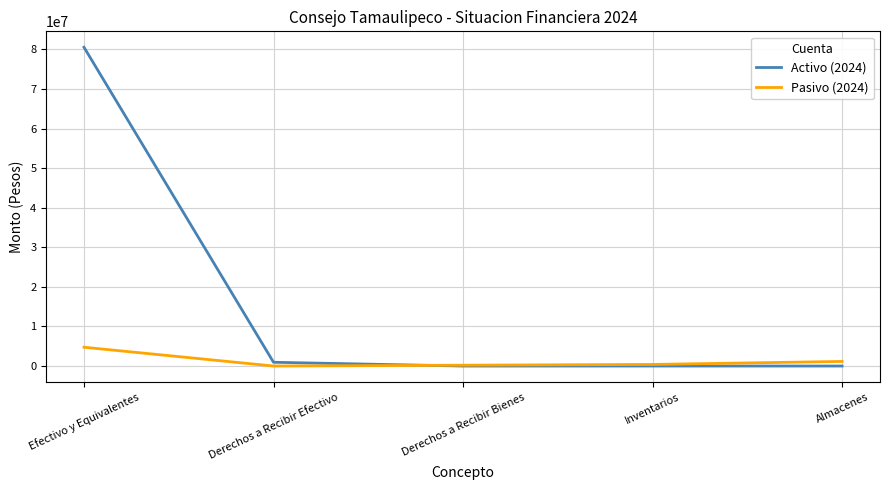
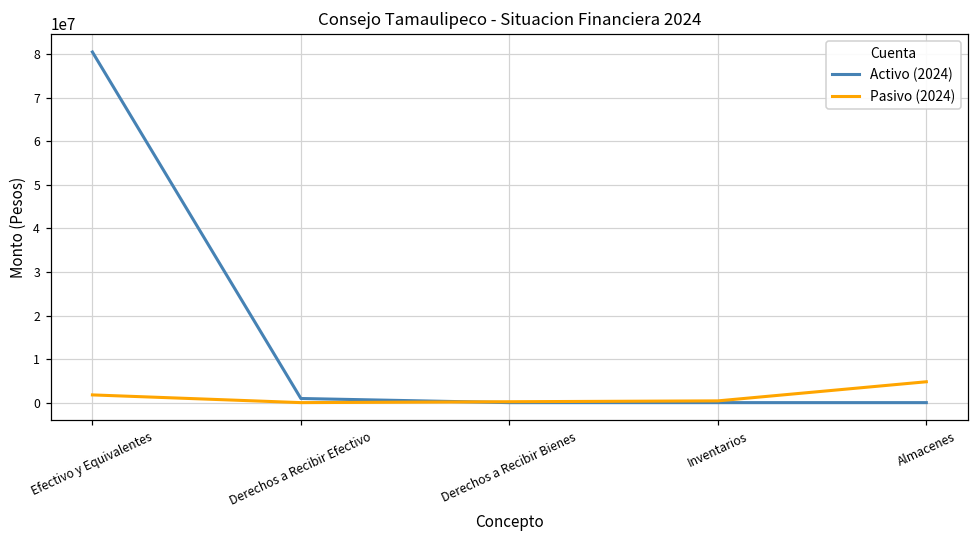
  {
    "Activo (2024)": {
      "Efectivo y Equivalentes": 81000000,
      "Derechos a Recibir Efectivo": 1000000,
      "Almacenes": 0
    },
    "Pasivo (2024)": {
-     "Efectivo y Equivalentes": 5000000,
+     "Efectivo y Equivalentes": 2000000,
      "Derechos a Recibir Efectivo": 0,
-     "Almacenes": 1000000
+     "Almacenes": 5000000
    }
  }
